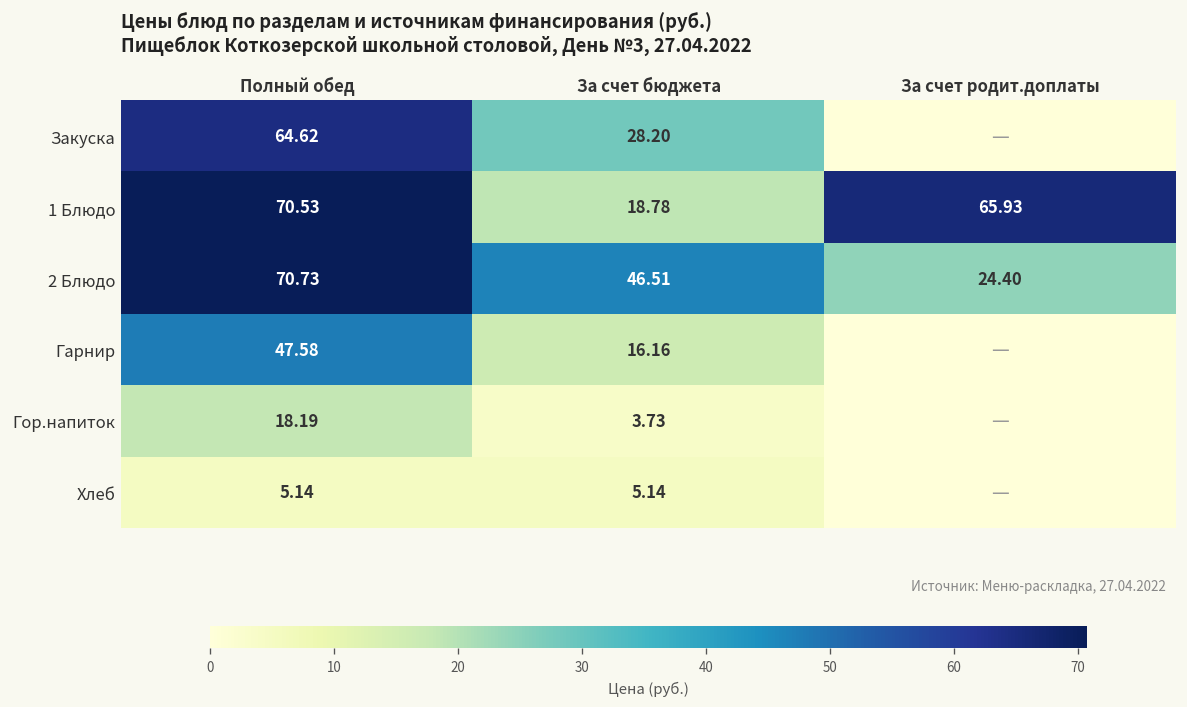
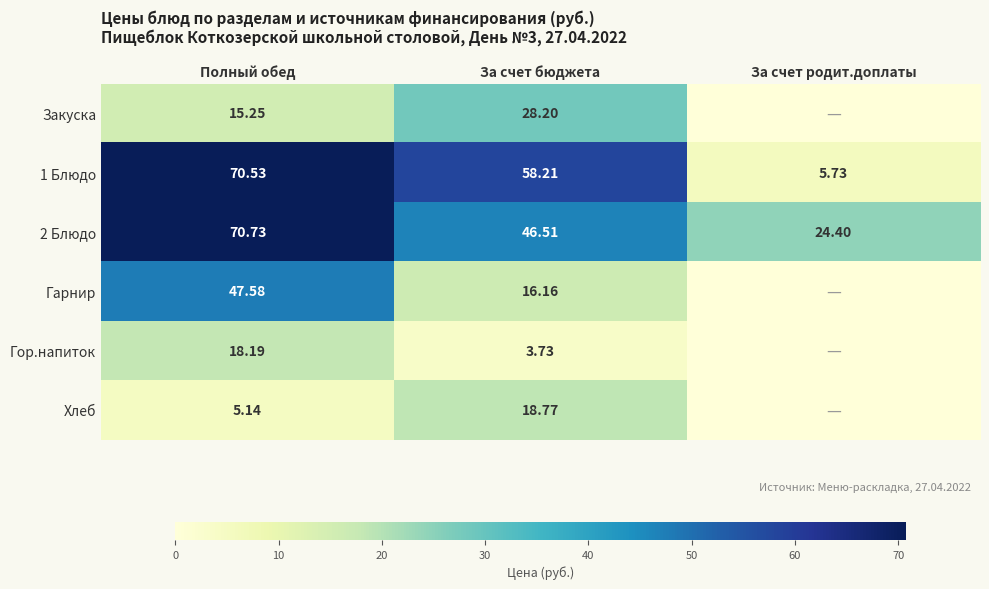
  {
    "Закуска": {
-     "Полный обед": 64.62,
+     "Полный обед": 15.25,
      "За счет бюджета": 28.20
    },
    "1 Блюдо": {
      "Полный обед": 70.53,
-     "За счет бюджета": 18.78,
-     "За счет родит.доплаты": 65.93
+     "За счет бюджета": 58.21,
+     "За счет родит.доплаты": 5.73
    },
    "2 Блюдо": {
      "Полный обед": 70.73,
      "За счет бюджета": 46.51,
      "За счет родит.доплаты": 24.40
    },
    "Гарнир": {
      "Полный обед": 47.58,
      "За счет бюджета": 16.16
    },
    "Гор.напиток": {
      "Полный обед": 18.19,
      "За счет бюджета": 3.73
    },
    "Хлеб": {
      "Полный обед": 5.14,
-     "За счет бюджета": 5.14
+     "За счет бюджета": 18.77
    }
  }
